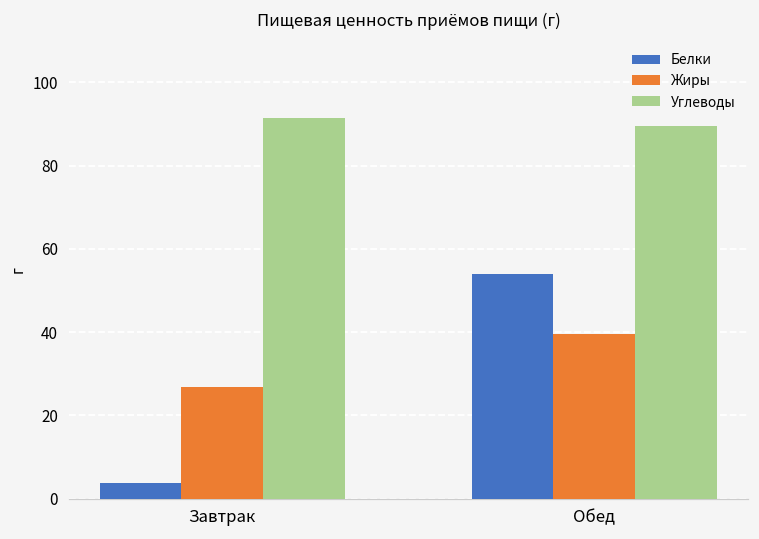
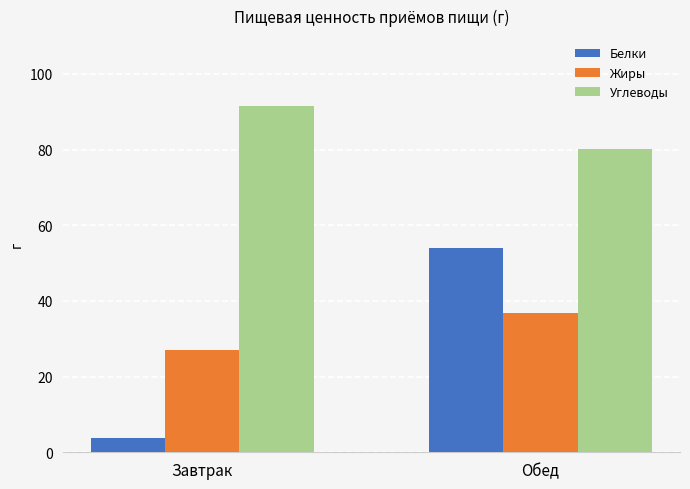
  {
    "Белки": {
      "Завтрак": 4,
      "Обед": 54
    },
    "Жиры": {
      "Завтрак": 27,
-     "Обед": 39
+     "Обед": 37
    },
    "Углеводы": {
      "Завтрак": 91,
-     "Обед": 89
+     "Обед": 80
    }
  }
